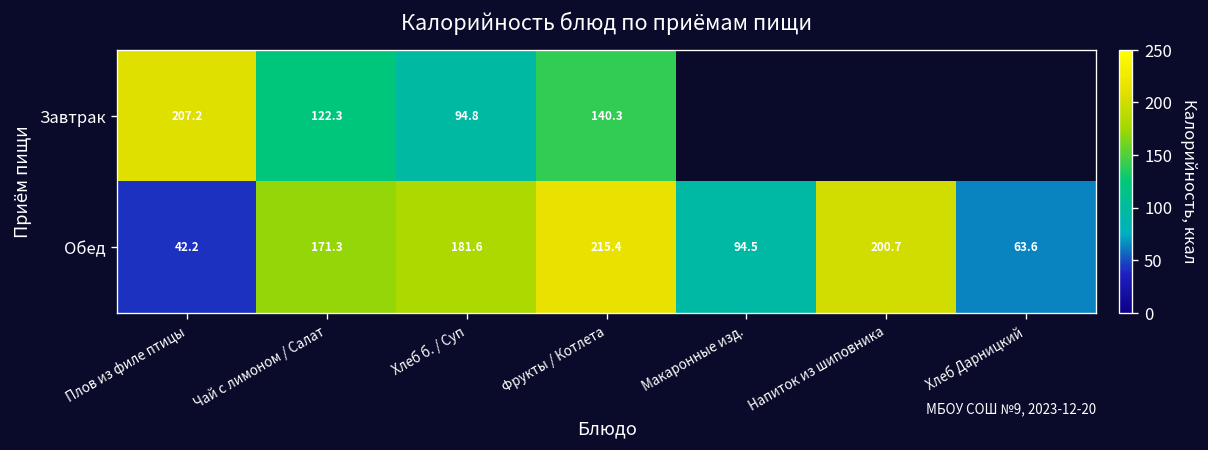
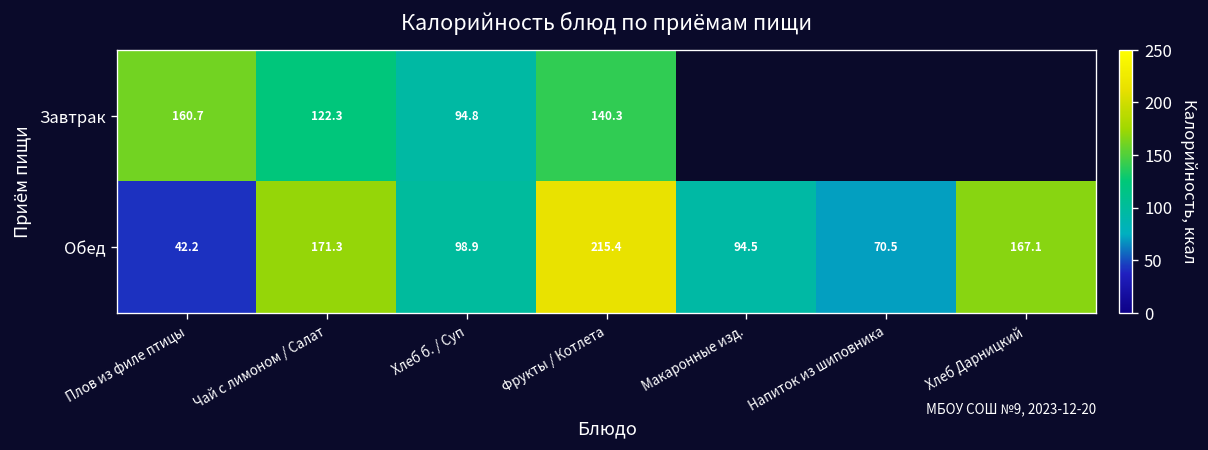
  {
    "Завтрак": {
-     "Плов из филе птицы": 207.2,
+     "Плов из филе птицы": 160.7,
      "Чай с лимоном / Салат": 122.3,
      "Хлеб б. / Суп": 94.8,
      "Фрукты / Котлета": 140.3
    },
    "Обед": {
      "Плов из филе птицы": 42.2,
      "Чай с лимоном / Салат": 171.3,
-     "Хлеб б. / Суп": 181.6,
+     "Хлеб б. / Суп": 98.9,
      "Фрукты / Котлета": 215.4,
      "Макаронные изд.": 94.5,
-     "Напиток из шиповника": 200.7,
-     "Хлеб Дарницкий": 63.6
+     "Напиток из шиповника": 70.5,
+     "Хлеб Дарницкий": 167.1
    }
  }
